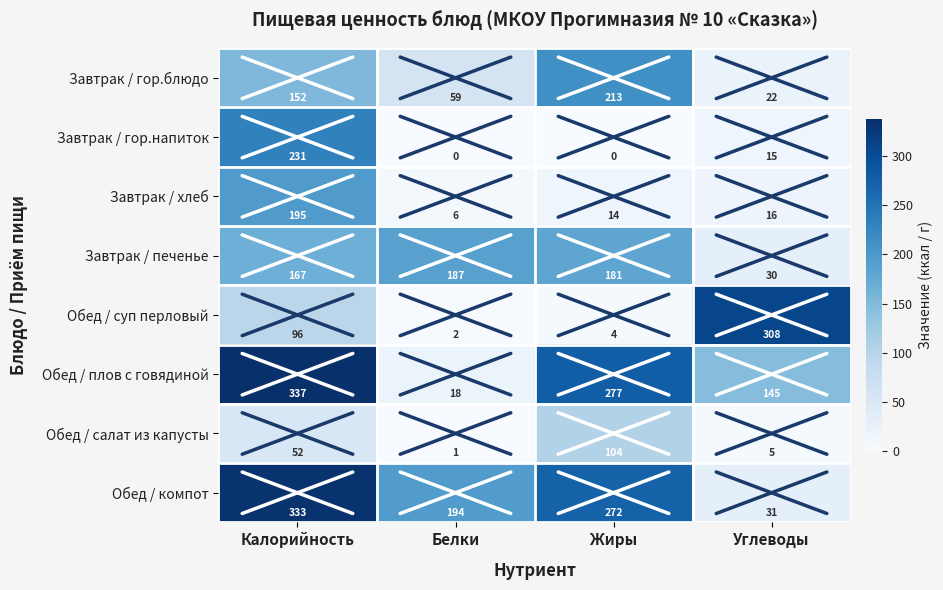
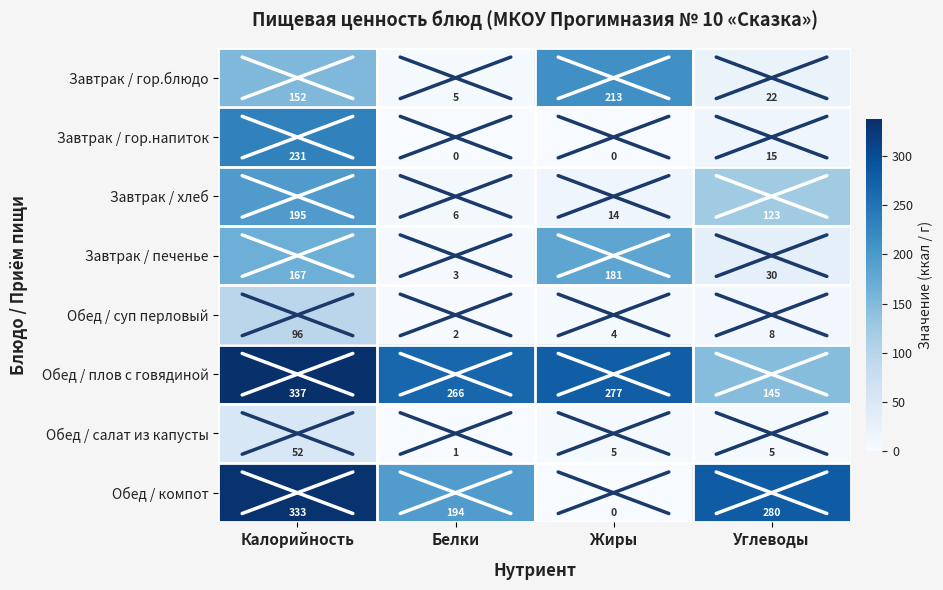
  {
    "Завтрак / гор.блюдо": {
      "Калорийность": 152,
-     "Белки": 59,
+     "Белки": 5,
      "Жиры": 213,
      "Углеводы": 22
    },
    "Завтрак / гор.напиток": {
      "Калорийность": 231,
      "Белки": 0,
      "Жиры": 0,
      "Углеводы": 15
    },
    "Завтрак / хлеб": {
      "Калорийность": 195,
      "Белки": 6,
      "Жиры": 14,
-     "Углеводы": 16
+     "Углеводы": 123
    },
    "Завтрак / печенье": {
      "Калорийность": 167,
-     "Белки": 187,
+     "Белки": 3,
      "Жиры": 181,
      "Углеводы": 30
    },
    "Обед / суп перловый": {
      "Калорийность": 96,
      "Белки": 2,
      "Жиры": 4,
-     "Углеводы": 308
+     "Углеводы": 8
    },
    "Обед / плов с говядиной": {
      "Калорийность": 337,
-     "Белки": 18,
+     "Белки": 266,
      "Жиры": 277,
      "Углеводы": 145
    },
    "Обед / салат из капусты": {
      "Калорийность": 52,
      "Белки": 1,
-     "Жиры": 104,
+     "Жиры": 5,
      "Углеводы": 5
    },
    "Обед / компот": {
      "Калорийность": 333,
      "Белки": 194,
-     "Жиры": 272,
-     "Углеводы": 31
+     "Жиры": 0,
+     "Углеводы": 280
    }
  }
